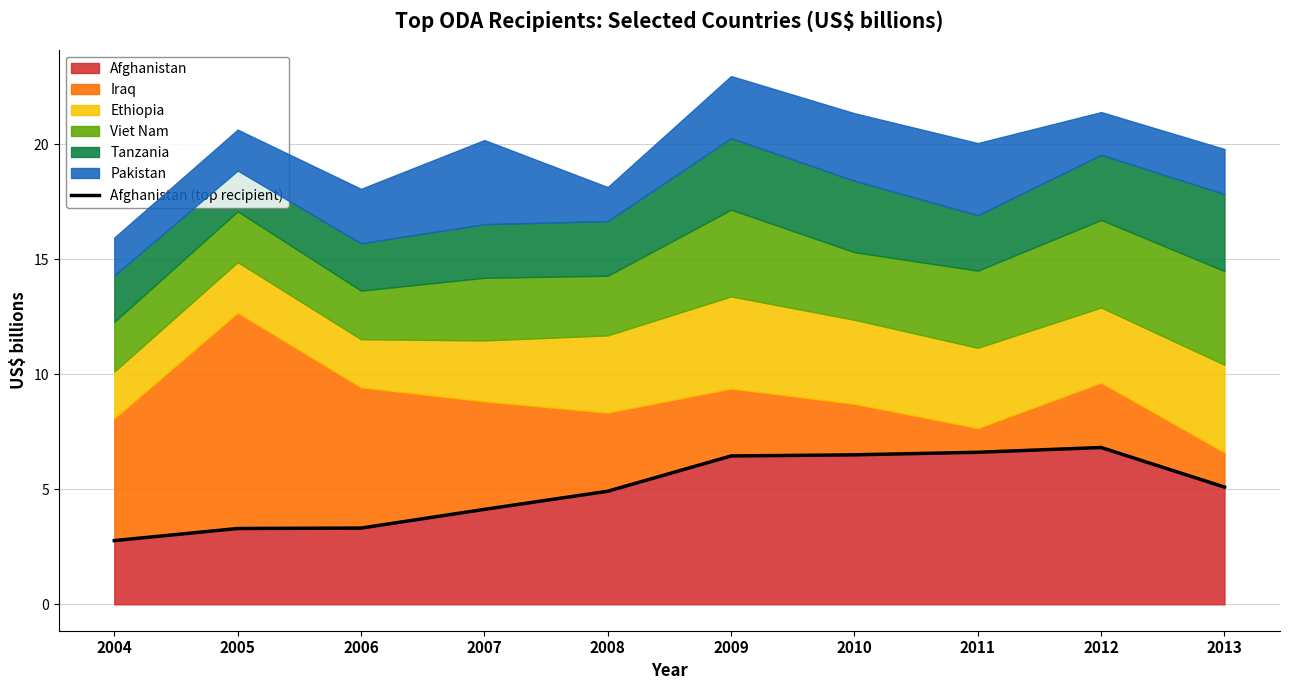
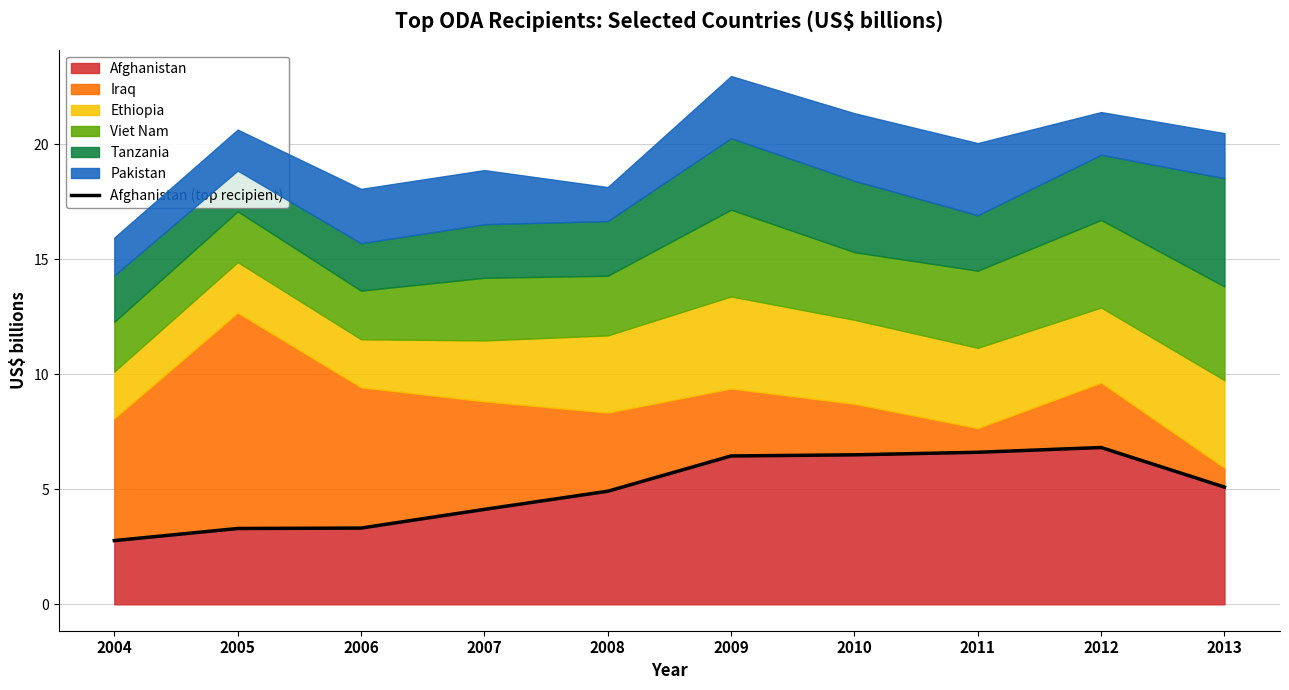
  {
    "Afghanistan": {
      "2004": 2.8,
      "2005": 3.3,
      "2006": 3.3,
      "2007": 4.1,
      "2008": 4.9,
      "2009": 6.4,
      "2010": 6.5,
      "2011": 6.6,
      "2012": 6.8,
      "2013": 5.1
    },
    "Iraq": {
      "2004": 5.3,
      "2005": 9.4,
      "2006": 6.1,
      "2007": 4.7,
      "2008": 3.4,
      "2009": 2.9,
      "2010": 2.2,
      "2011": 1.1,
      "2012": 2.8,
-     "2013": 1.5
+     "2013": 0.8
    },
    "Ethiopia": {
      "2004": 2.0,
      "2005": 2.2,
      "2006": 2.1,
      "2007": 2.6,
      "2008": 3.4,
      "2009": 4.0,
      "2010": 3.7,
      "2011": 3.5,
      "2012": 3.3,
      "2013": 3.8
    },
    "Viet Nam": {
      "2004": 2.2,
      "2005": 2.2,
      "2006": 2.1,
      "2007": 2.7,
      "2008": 2.6,
      "2009": 3.8,
      "2010": 2.9,
      "2011": 3.4,
      "2012": 3.8,
      "2013": 4.1
    },
    "Tanzania": {
      "2004": 2.0,
      "2006": 2.1,
      "2007": 2.3,
      "2008": 2.4,
      "2009": 3.1,
      "2010": 3.1,
      "2011": 2.4,
      "2012": 2.8,
-     "2013": 3.3
+     "2013": 4.7
    },
    "Pakistan": {
      "2004": 1.6,
      "2006": 2.4,
-     "2007": 3.7,
+     "2007": 2.4,
      "2008": 1.5,
      "2009": 2.7,
      "2010": 2.9,
      "2011": 3.1,
      "2012": 1.9,
      "2013": 2.0
    }
  }
